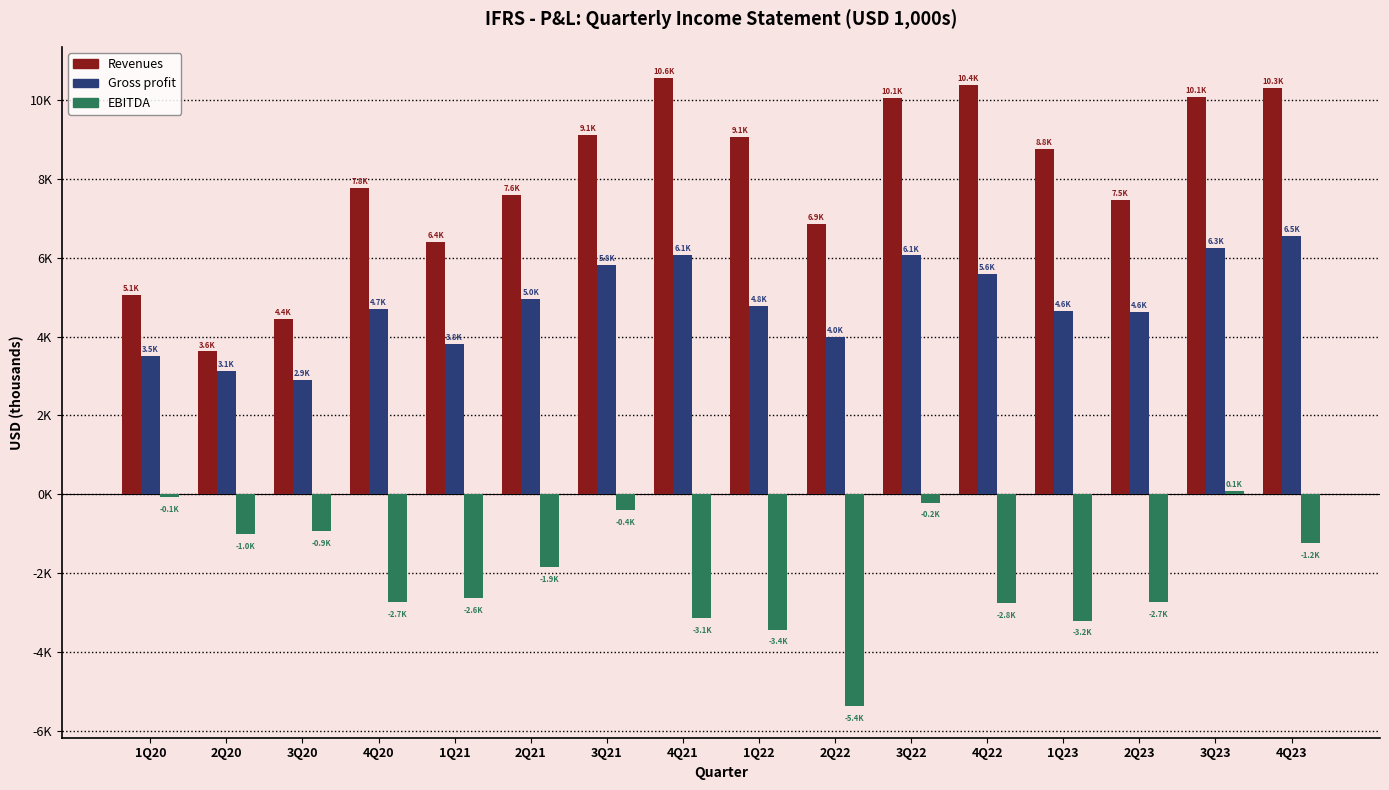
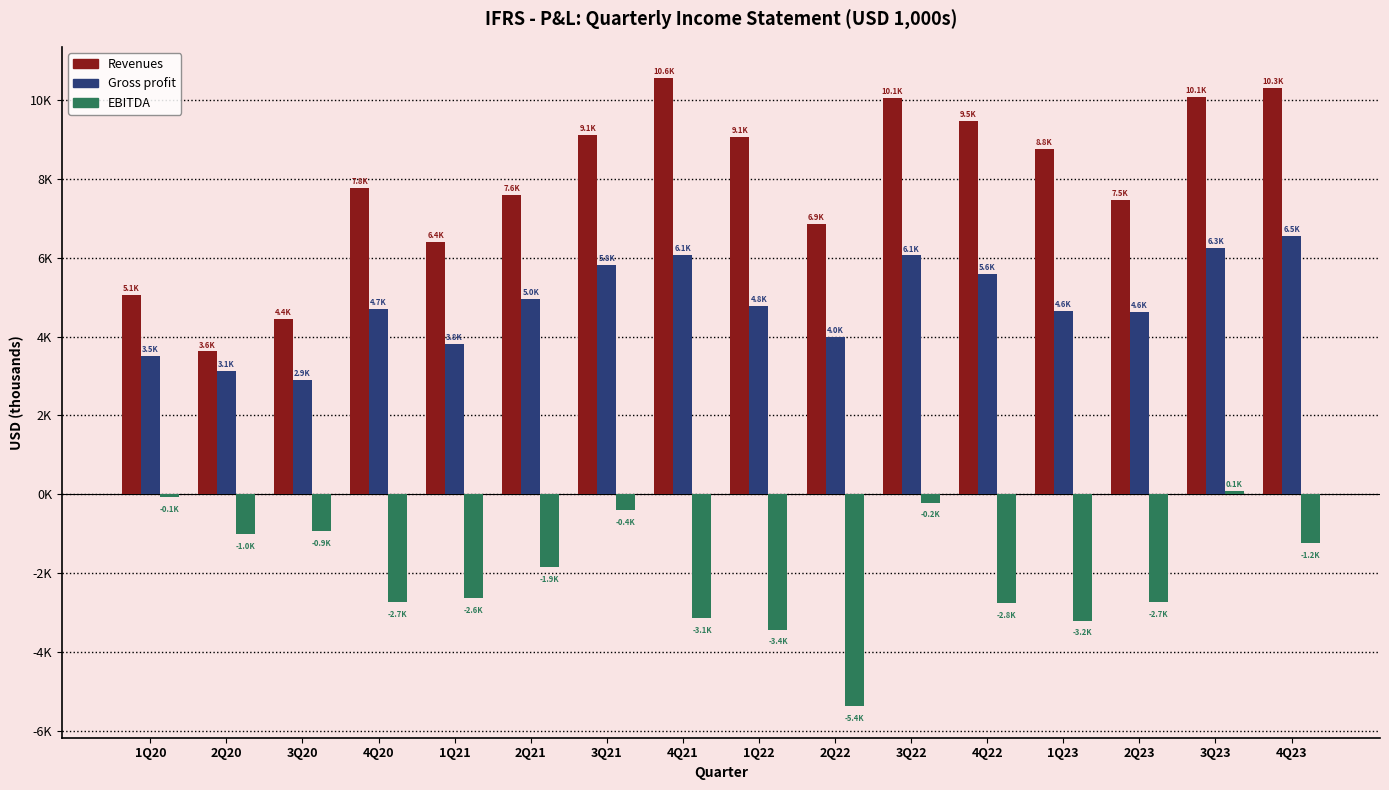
  {
    "Revenues": {
      "1Q20": "5.1K",
      "2Q20": "3.6K",
      "3Q20": "4.4K",
      "4Q20": "7.8K",
      "1Q21": "6.4K",
      "2Q21": "7.6K",
      "3Q21": "9.1K",
      "4Q21": "10.6K",
      "1Q22": "9.1K",
      "2Q22": "6.9K",
      "3Q22": "10.1K",
-     "4Q22": "10.4K",
+     "4Q22": "9.5K",
      "1Q23": "8.8K",
      "2Q23": "7.5K",
      "3Q23": "10.1K",
      "4Q23": "10.3K"
    },
    "Gross profit": {
      "1Q20": "3.5K",
      "2Q20": "3.1K",
      "3Q20": "2.9K",
      "4Q20": "4.7K",
      "1Q21": "3.8K",
      "2Q21": "5.0K",
      "3Q21": "5.8K",
      "4Q21": "6.1K",
      "1Q22": "4.8K",
      "2Q22": "4.0K",
      "3Q22": "6.1K",
      "4Q22": "5.6K",
      "1Q23": "4.6K",
      "2Q23": "4.6K",
      "3Q23": "6.3K",
      "4Q23": "6.5K"
    },
    "EBITDA": {
      "1Q20": "-0.1K",
      "2Q20": "-1.0K",
      "3Q20": "-0.9K",
      "4Q20": "-2.7K",
      "1Q21": "-2.6K",
      "2Q21": "-1.9K",
      "3Q21": "-0.4K",
      "4Q21": "-3.1K",
      "1Q22": "-3.4K",
      "2Q22": "-5.4K",
      "3Q22": "-0.2K",
      "4Q22": "-2.8K",
      "1Q23": "-3.2K",
      "2Q23": "-2.7K",
      "3Q23": "0.1K",
      "4Q23": "-1.2K"
    }
  }
